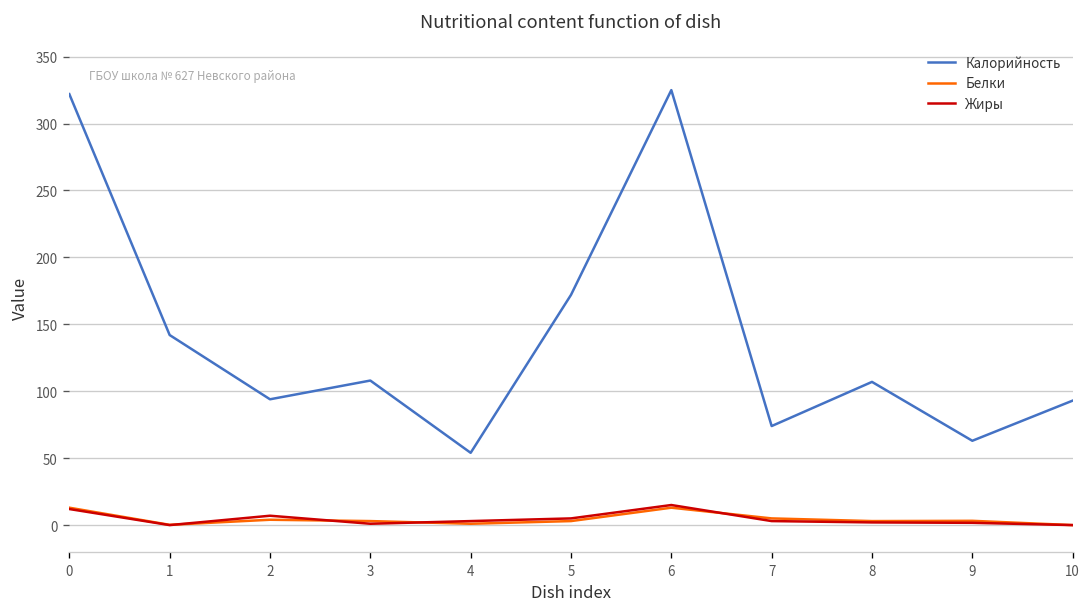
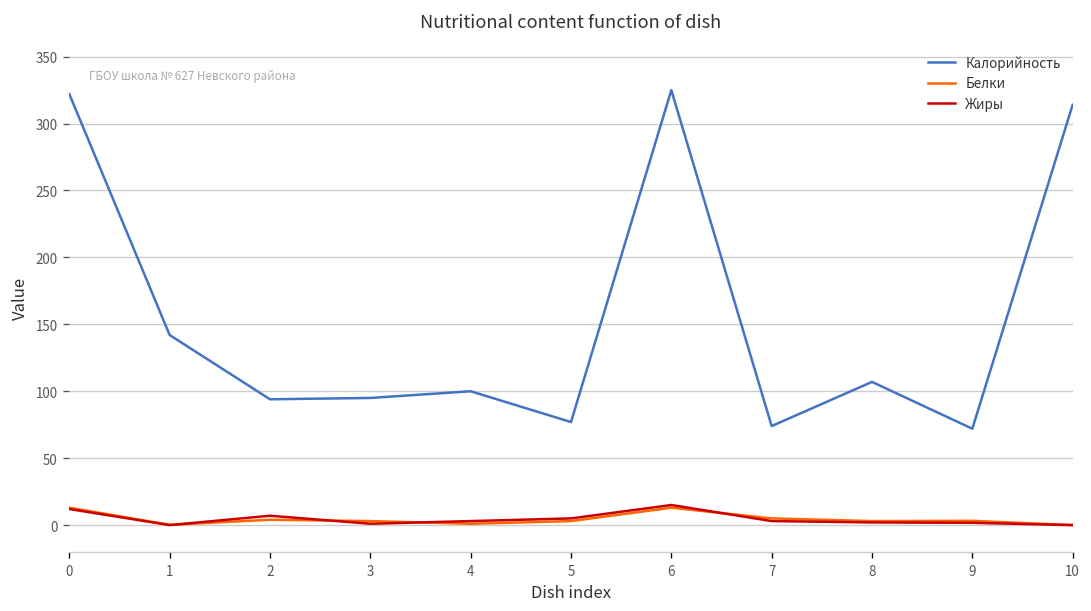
  {
    "Калорийность": {
      "1": 142,
      "2": 94,
-     "3": 108,
-     "4": 54,
-     "5": 172,
+     "3": 95,
+     "4": 100,
+     "5": 77,
      "6": 325,
      "7": 74,
      "8": 107,
-     "9": 63,
-     "10": 93
+     "9": 72,
+     "10": 314
    },
    "Белки": {
      "2": 4
    },
    "Жиры": {
      "2": 7
    }
  }
